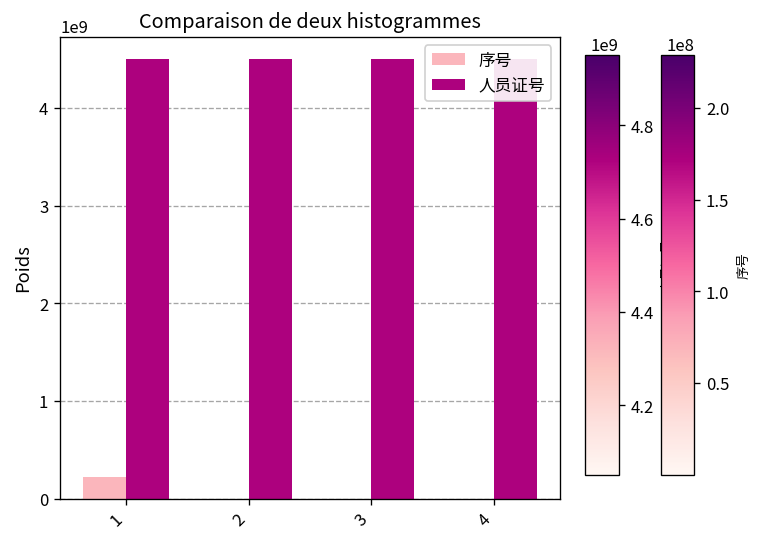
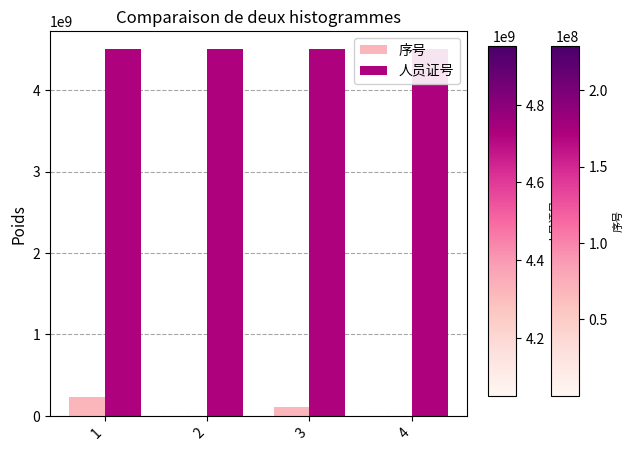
  {
    "序号": {
      "1": 200000000,
-     "3": 0
+     "3": 100000000
    },
    "人员证号": {
      "1": 4500000000,
      "2": 4500000000,
      "3": 4500000000
    }
  }
